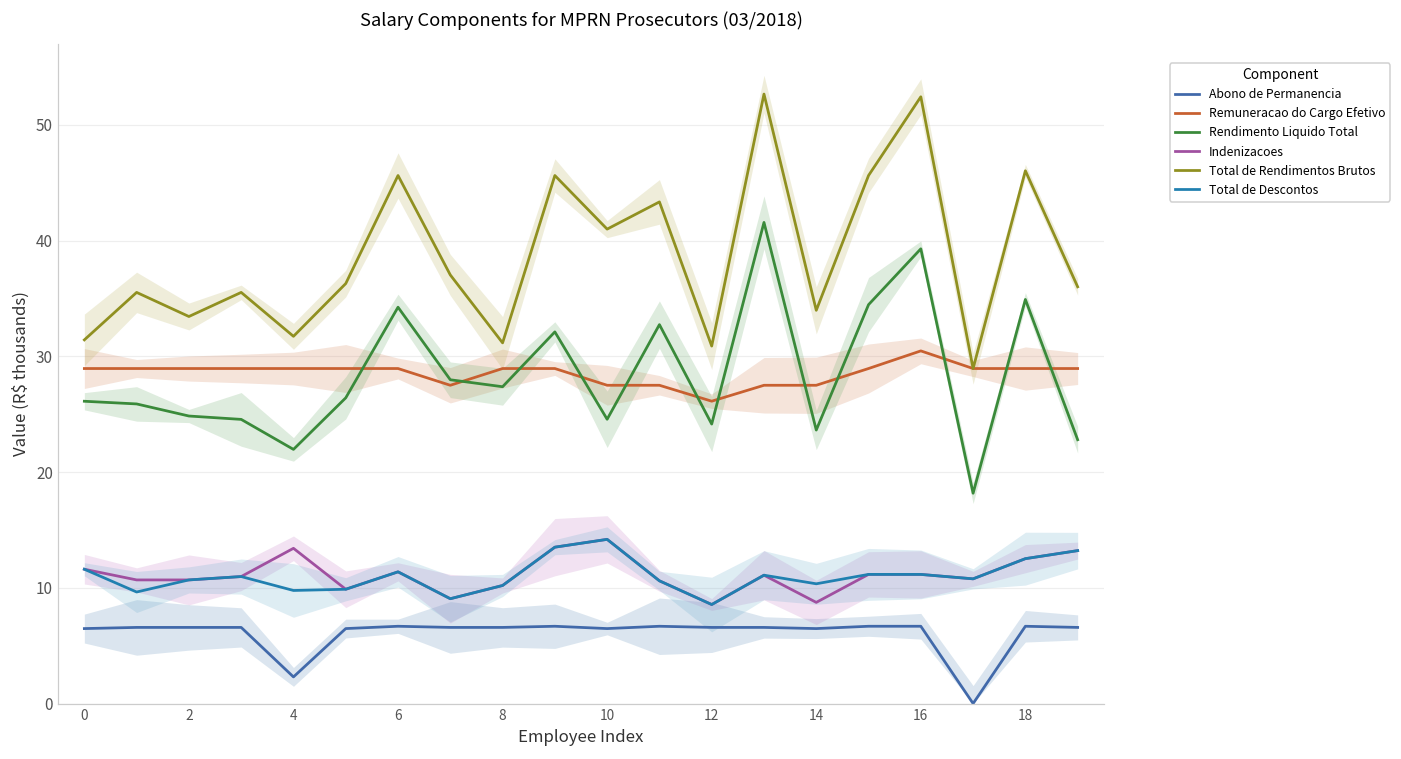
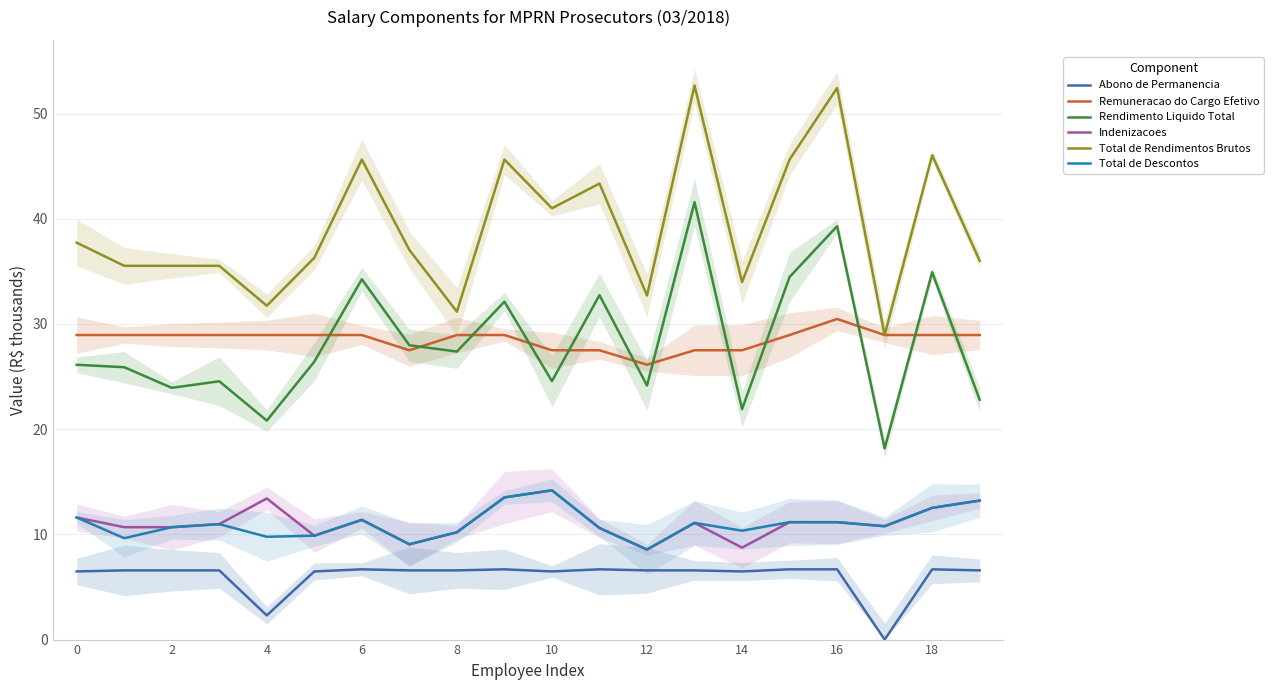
  {
    "Rendimento Liquido Total": {
      "0": 26.1,
-     "2": 24.8,
-     "4": 22.0,
+     "2": 23.9,
+     "4": 20.8,
      "6": 34.2,
      "8": 27.4,
      "10": 24.6,
      "12": 24.1,
-     "14": 23.6,
+     "14": 21.9,
      "16": 39.3,
      "18": 34.9
    },
    "Indenizacoes": {
      "4": 13.4,
      "14": 8.7
    },
    "Total de Rendimentos Brutos": {
-     "0": 31.4,
-     "2": 33.4,
+     "0": 37.7,
+     "2": 35.5,
      "4": 31.7,
      "6": 45.6,
      "8": 31.2,
      "10": 41.0,
-     "12": 30.9,
+     "12": 32.7,
      "14": 34.0,
      "16": 52.4,
      "18": 46.0
    }
  }
